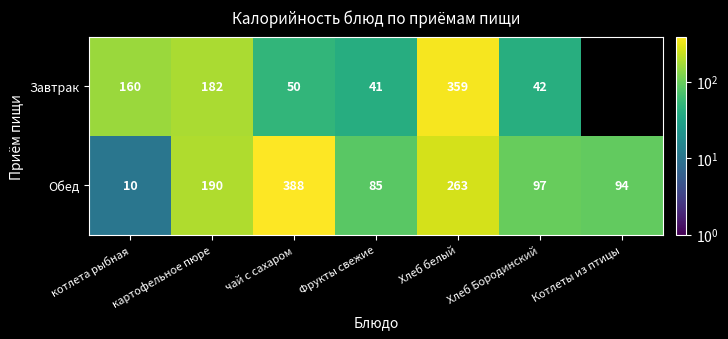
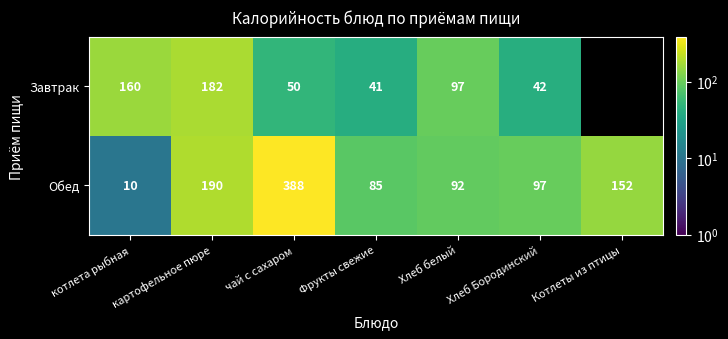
  {
    "Завтрак": {
      "котлета рыбная": 160,
      "картофельное пюре": 182,
      "чай с сахаром": 50,
      "Фрукты свежие": 41,
-     "Хлеб белый": 359,
+     "Хлеб белый": 97,
      "Хлеб Бородинский": 42
    },
    "Обед": {
      "котлета рыбная": 10,
      "картофельное пюре": 190,
      "чай с сахаром": 388,
      "Фрукты свежие": 85,
-     "Хлеб белый": 263,
+     "Хлеб белый": 92,
      "Хлеб Бородинский": 97,
-     "Котлеты из птицы": 94
+     "Котлеты из птицы": 152
    }
  }
